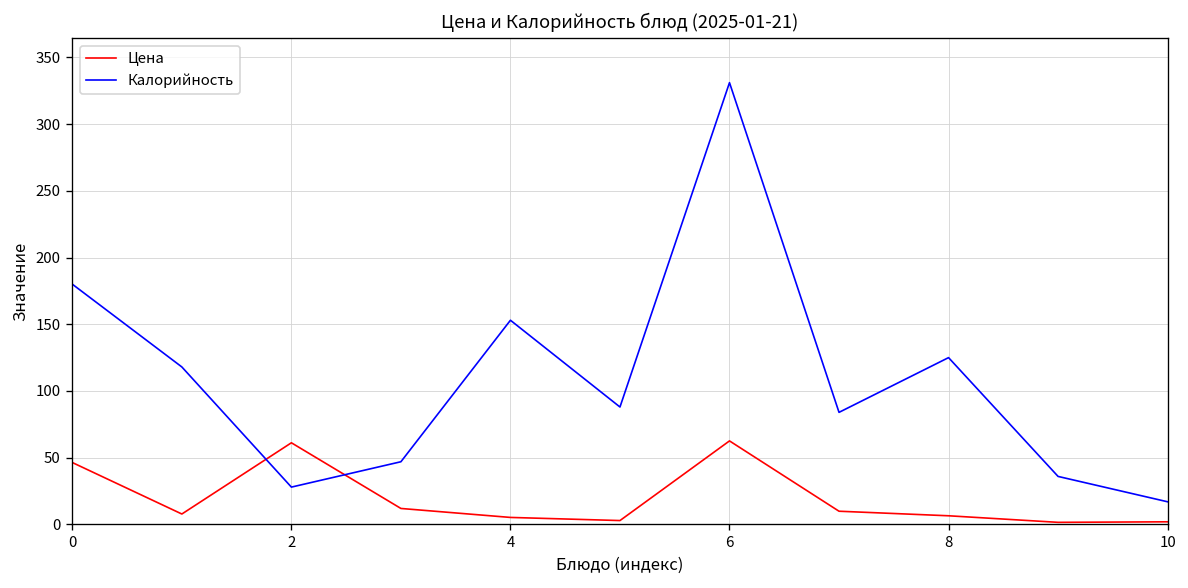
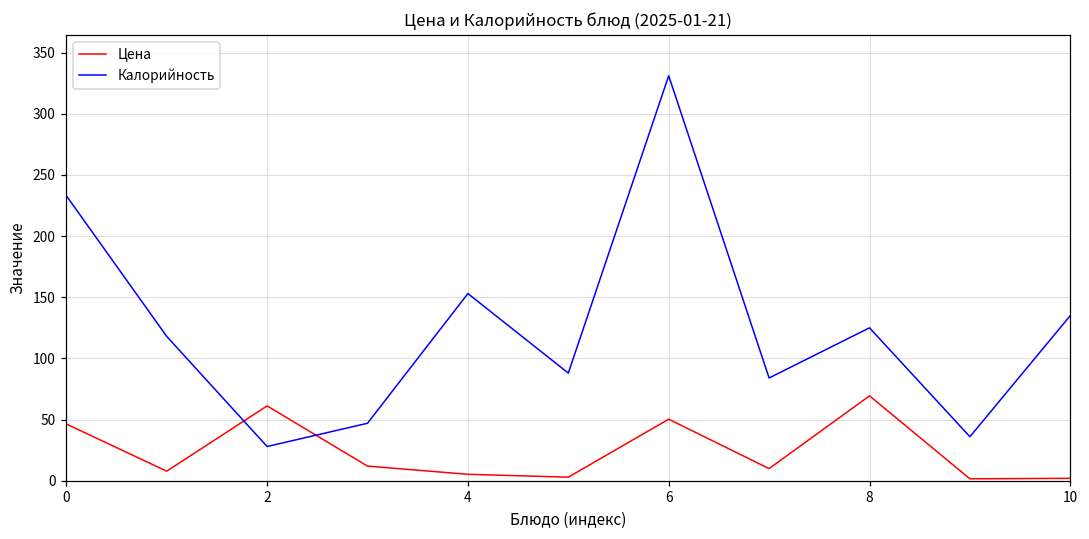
  {
    "Цена": {
      "0": 46,
      "2": 61,
      "4": 5,
-     "6": 63,
-     "8": 7,
+     "6": 50,
+     "8": 69,
      "10": 2
    },
    "Калорийность": {
-     "0": 180,
+     "0": 233,
      "2": 28,
      "4": 153,
      "6": 331,
      "8": 125,
-     "10": 17
+     "10": 135
    }
  }
